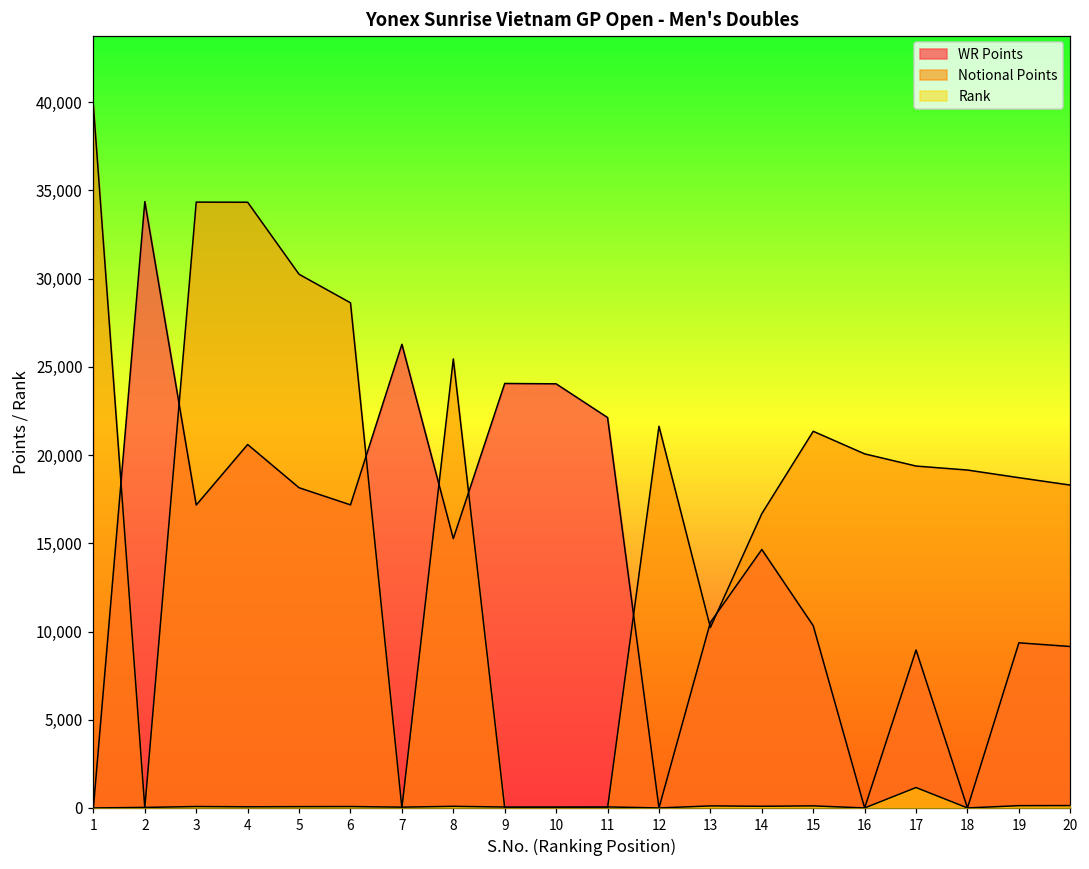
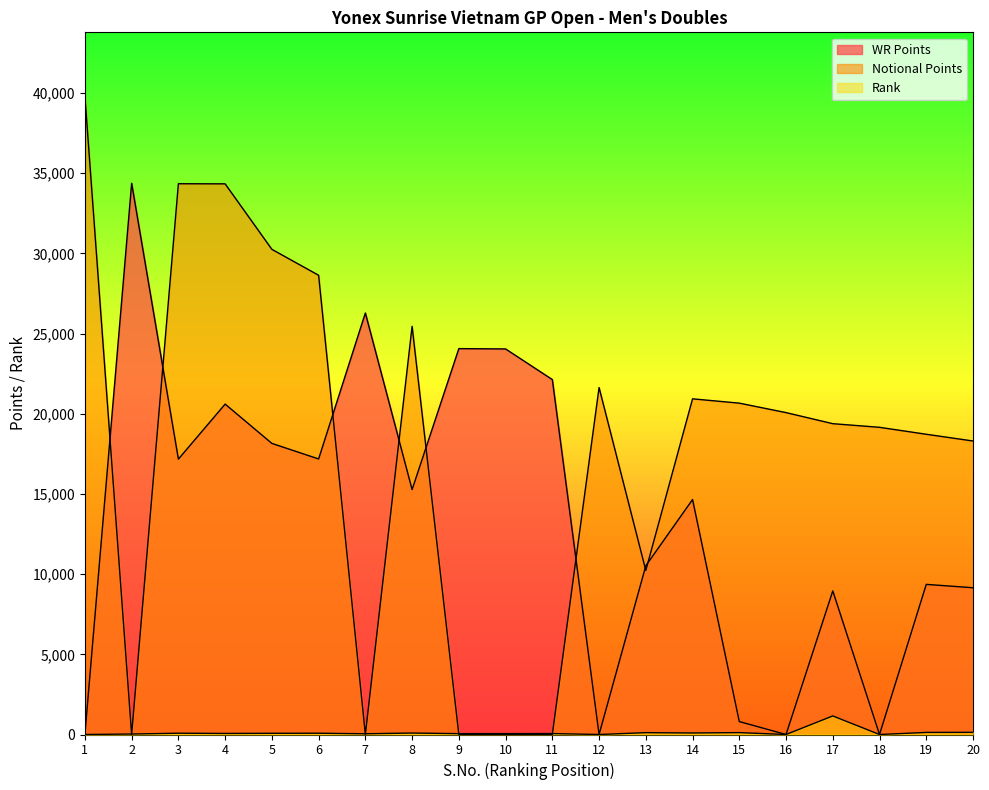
  {
    "WR Points": {
      "2": "34,400",
      "3": "17,200",
      "4": "20,600",
      "5": "18,200",
      "6": "17,200",
      "7": "26,300",
      "8": "15,300",
      "9": "24,100",
      "10": "24,000",
      "11": "22,100",
      "13": "10,500",
      "14": "14,700",
-     "15": "10,300",
+     "15": "800",
      "17": "9,000",
      "19": "9,400",
      "20": "9,200"
    },
    "Notional Points": {
      "1": "39,800",
      "3": "34,300",
      "4": "34,300",
      "5": "30,300",
      "6": "28,600",
      "8": "25,500",
      "12": "21,600",
      "13": "10,200",
-     "14": "16,700",
-     "15": "21,400",
+     "14": "20,900",
+     "15": "20,700",
      "16": "20,100",
      "17": "19,400",
      "18": "19,200",
      "19": "18,700",
      "20": "18,300"
    },
    "Rank": {
      "3": "100",
      "4": "100",
      "5": "100",
      "6": "100",
      "8": "100",
      "13": "100",
      "14": "100",
      "15": "100",
      "17": "1,200",
      "19": "100",
      "20": "100"
    }
  }
